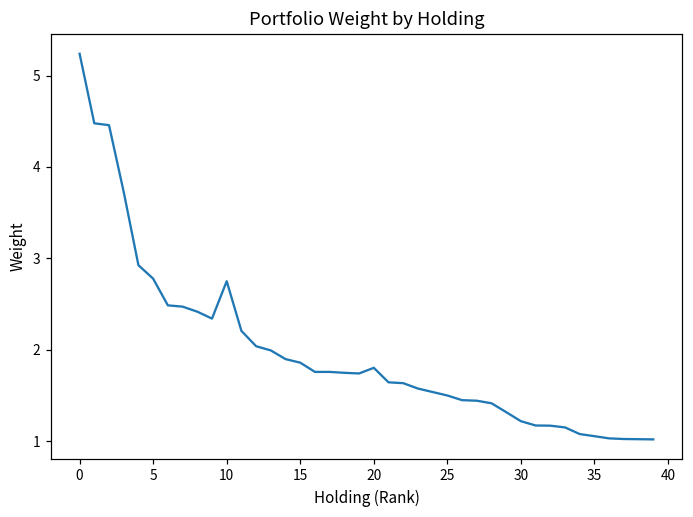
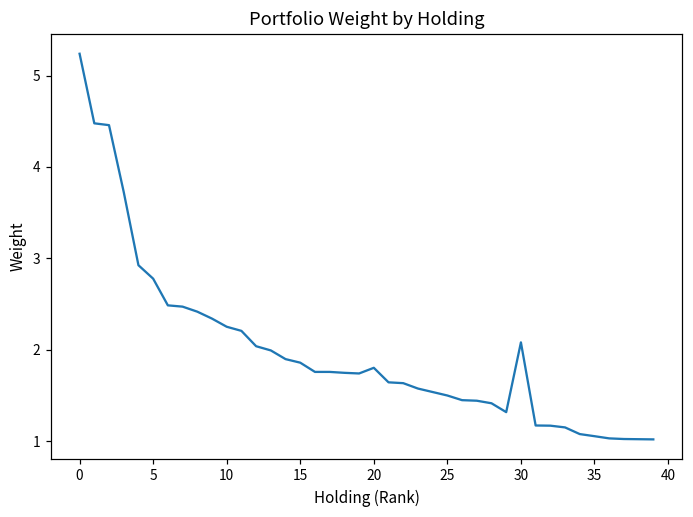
  {
    "0": 5.2,
    "5": 2.8,
-   "10": 2.8,
+   "10": 2.3,
    "15": 1.9,
    "20": 1.8,
    "25": 1.5,
-   "30": 1.2,
+   "30": 2.1,
    "35": 1.1
  }
